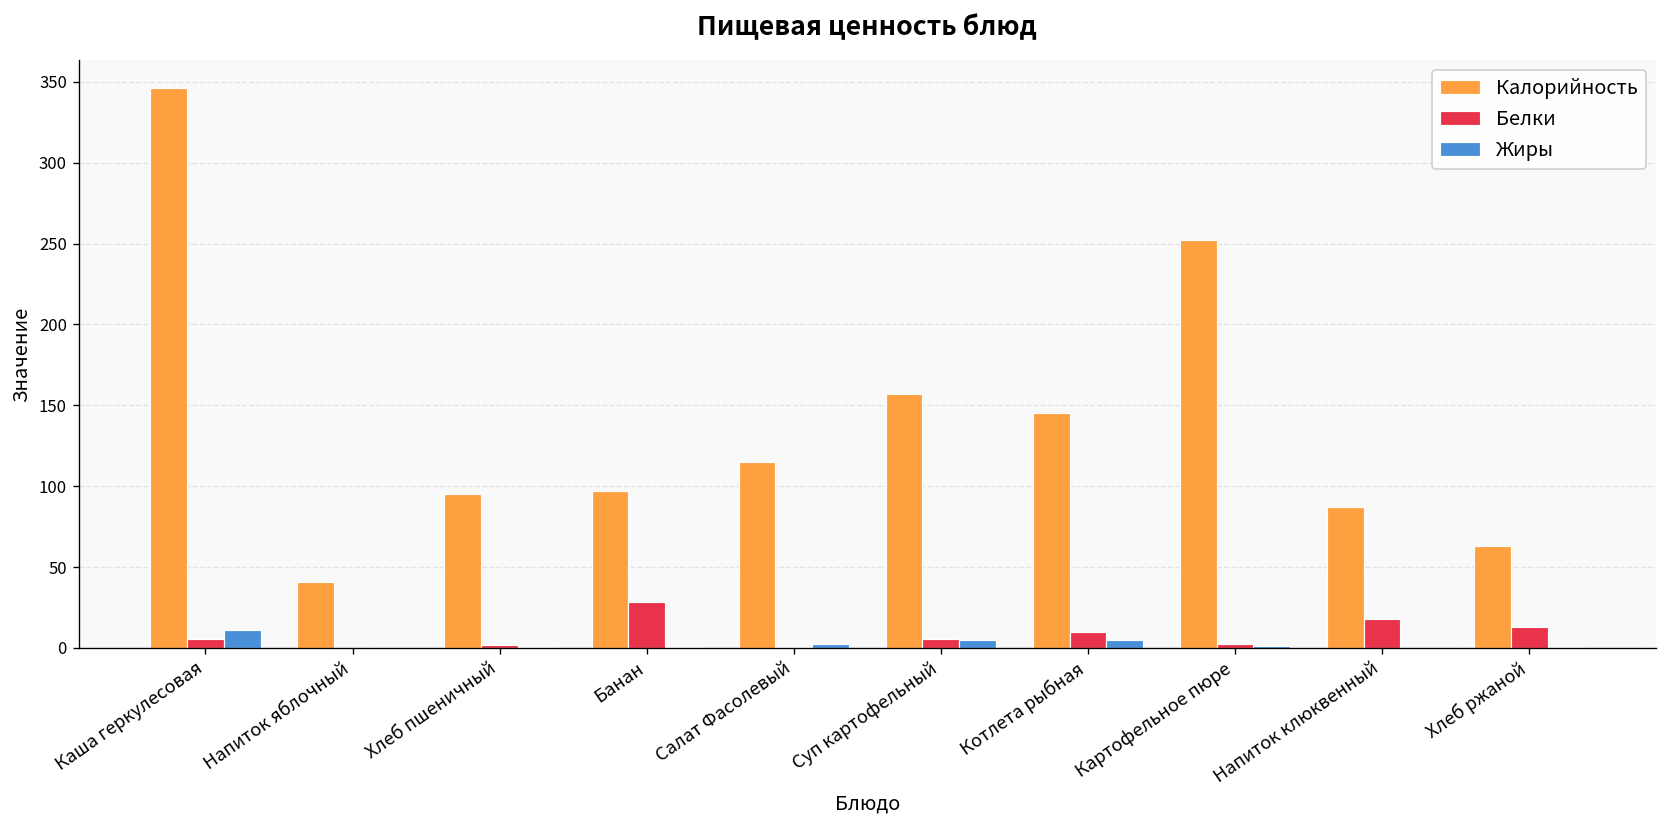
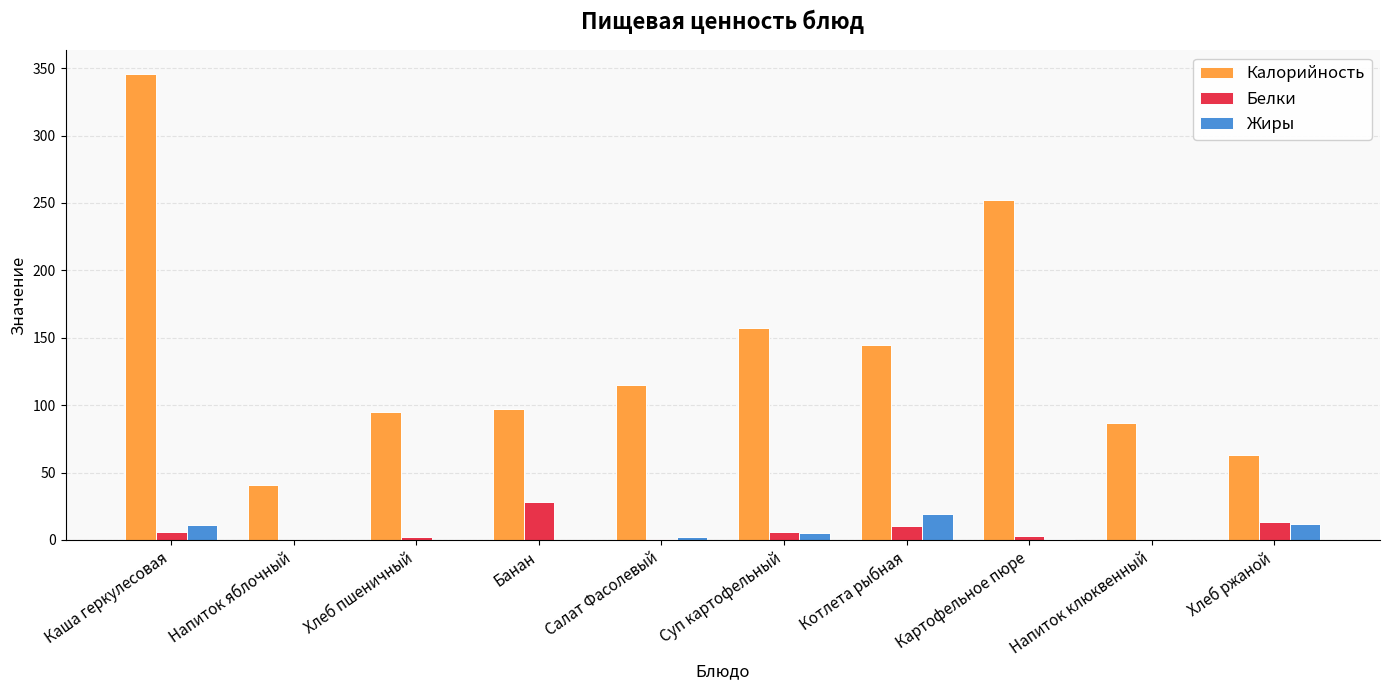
  {
    "Калорийность": {
      "Каша геркулесовая": 346,
      "Напиток яблочный": 41,
      "Хлеб пшеничный": 95,
      "Банан": 97,
      "Салат Фасолевый": 115,
      "Суп картофельный": 157,
      "Котлета рыбная": 145,
      "Картофельное пюре": 252,
      "Напиток клюквенный": 87,
      "Хлеб ржаной": 63
    },
    "Белки": {
      "Каша геркулесовая": 6,
      "Напиток яблочный": 0,
      "Хлеб пшеничный": 2,
      "Банан": 28,
      "Суп картофельный": 6,
      "Котлета рыбная": 10,
      "Картофельное пюре": 3,
-     "Напиток клюквенный": 18,
+     "Напиток клюквенный": 0,
      "Хлеб ржаной": 13
    },
    "Жиры": {
      "Каша геркулесовая": 11,
      "Напиток яблочный": 0,
      "Салат Фасолевый": 2,
      "Суп картофельный": 5,
-     "Котлета рыбная": 5,
+     "Котлета рыбная": 19,
      "Напиток клюквенный": 0,
-     "Хлеб ржаной": 1
+     "Хлеб ржаной": 12
    }
  }
